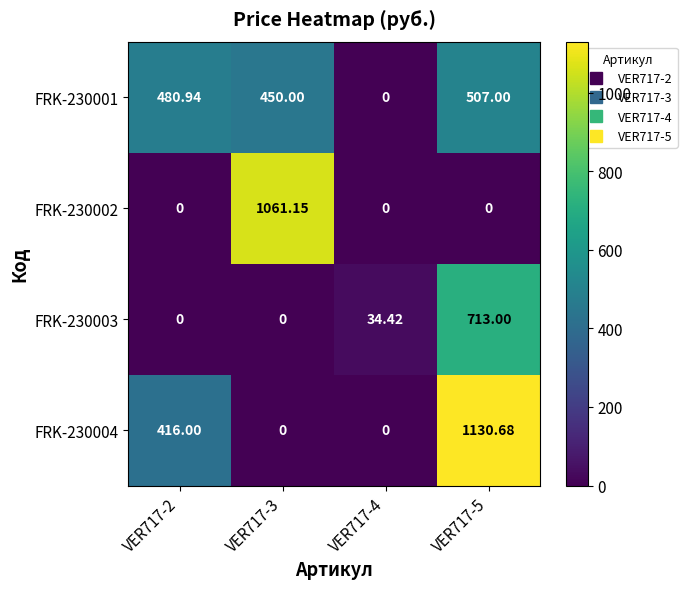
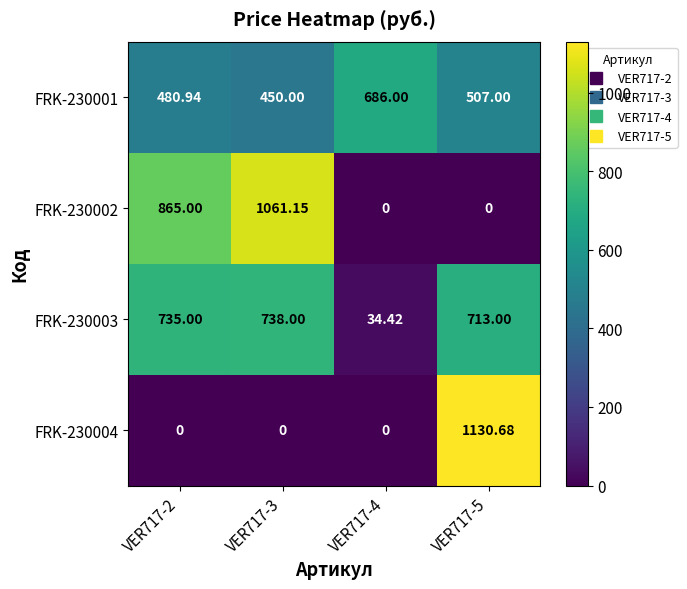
  {
    "FRK-230001": {
      "VER717-2": 480.94,
      "VER717-3": 450.00,
-     "VER717-4": 0,
+     "VER717-4": 686.00,
      "VER717-5": 507.00
    },
    "FRK-230002": {
-     "VER717-2": 0,
+     "VER717-2": 865.00,
      "VER717-3": 1061.15,
      "VER717-4": 0,
      "VER717-5": 0
    },
    "FRK-230003": {
-     "VER717-2": 0,
-     "VER717-3": 0,
+     "VER717-2": 735.00,
+     "VER717-3": 738.00,
      "VER717-4": 34.42,
      "VER717-5": 713.00
    },
    "FRK-230004": {
-     "VER717-2": 416.00,
+     "VER717-2": 0,
      "VER717-3": 0,
      "VER717-4": 0,
      "VER717-5": 1130.68
    }
  }
